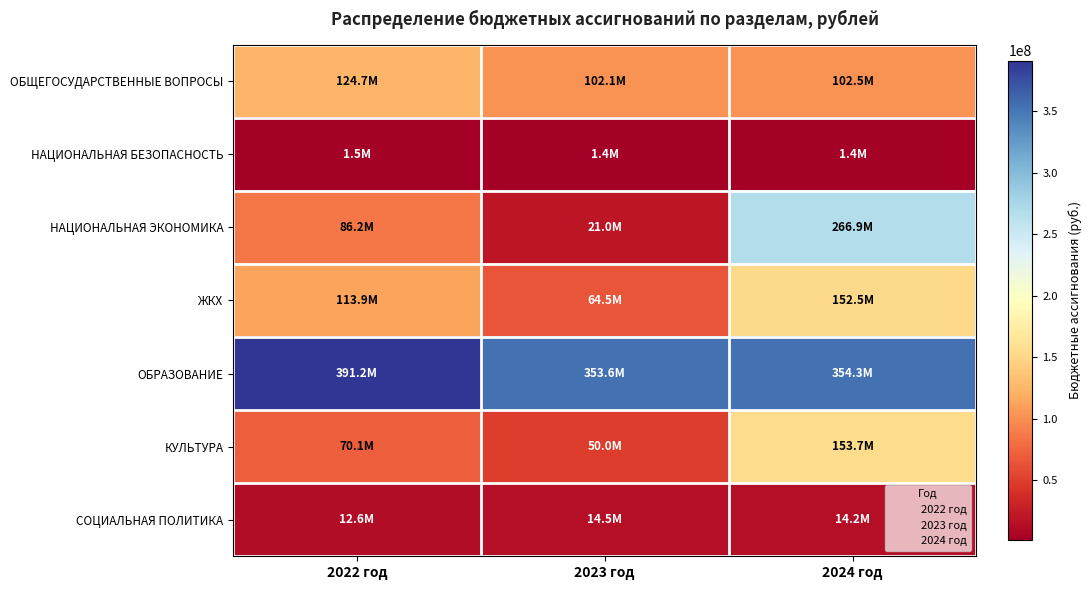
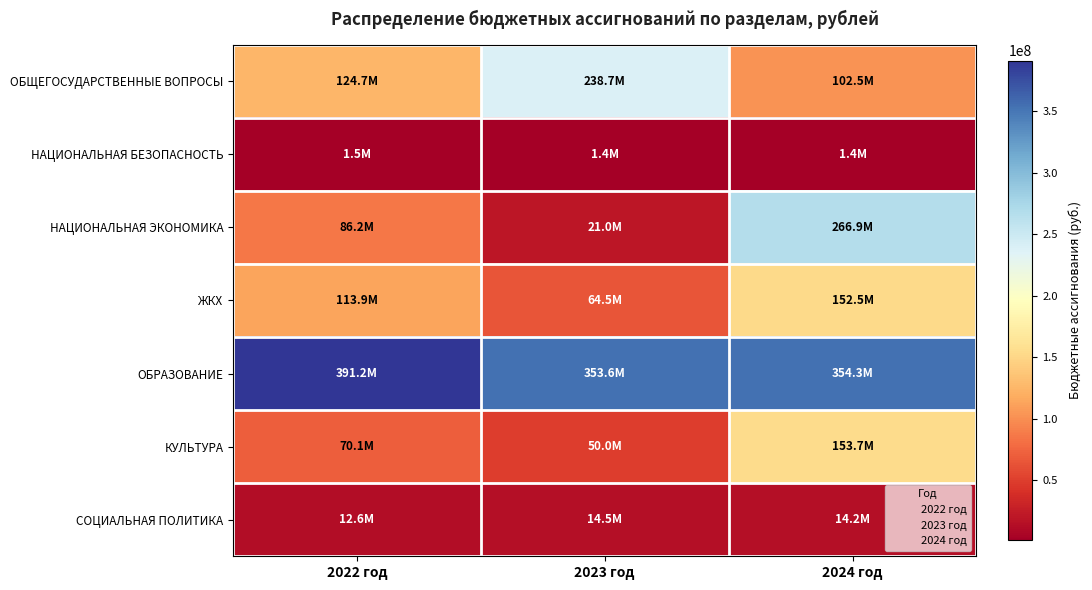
  {
    "ОБЩЕГОСУДАРСТВЕННЫЕ ВОПРОСЫ": {
      "2022 год": "124.7M",
-     "2023 год": "102.1M",
+     "2023 год": "238.7M",
      "2024 год": "102.5M"
    },
    "НАЦИОНАЛЬНАЯ БЕЗОПАСНОСТЬ": {
      "2022 год": "1.5M",
      "2023 год": "1.4M",
      "2024 год": "1.4M"
    },
    "НАЦИОНАЛЬНАЯ ЭКОНОМИКА": {
      "2022 год": "86.2M",
      "2023 год": "21.0M",
      "2024 год": "266.9M"
    },
    "ЖКХ": {
      "2022 год": "113.9M",
      "2023 год": "64.5M",
      "2024 год": "152.5M"
    },
    "ОБРАЗОВАНИЕ": {
      "2022 год": "391.2M",
      "2023 год": "353.6M",
      "2024 год": "354.3M"
    },
    "КУЛЬТУРА": {
      "2022 год": "70.1M",
      "2023 год": "50.0M",
      "2024 год": "153.7M"
    },
    "СОЦИАЛЬНАЯ ПОЛИТИКА": {
      "2022 год": "12.6M",
      "2023 год": "14.5M",
      "2024 год": "14.2M"
    }
  }
